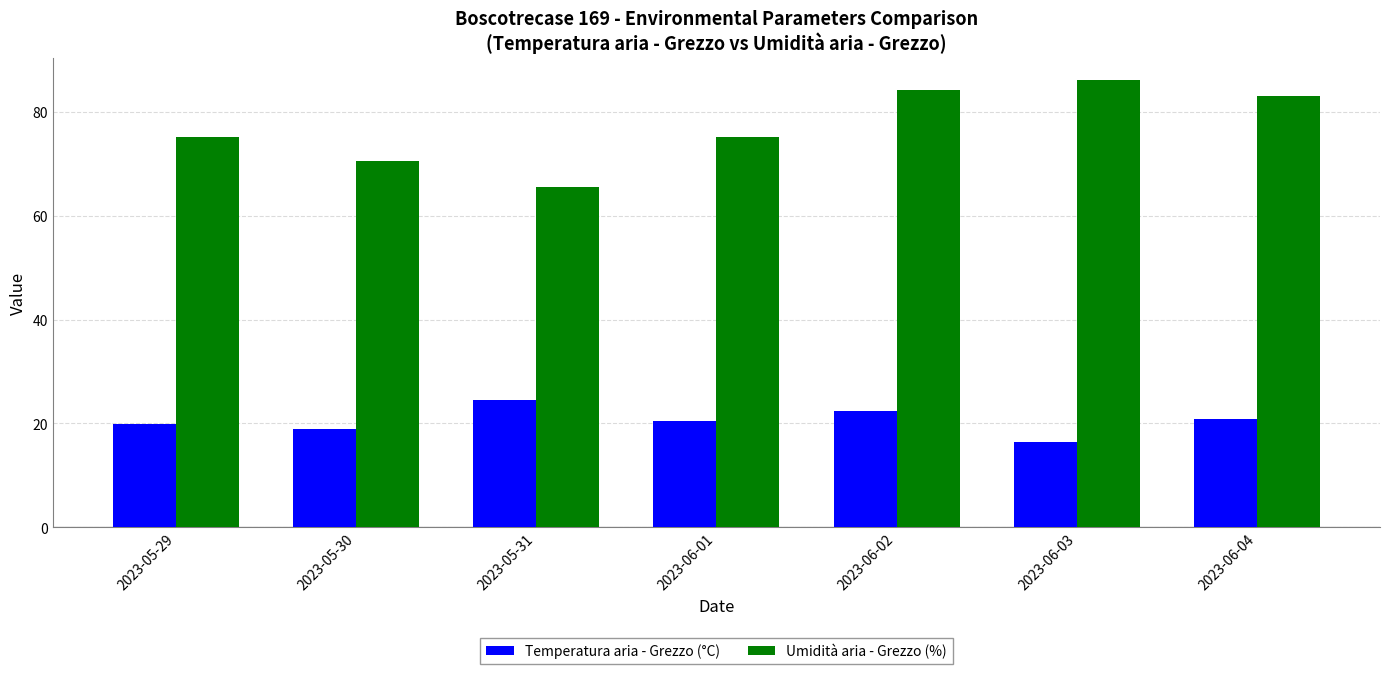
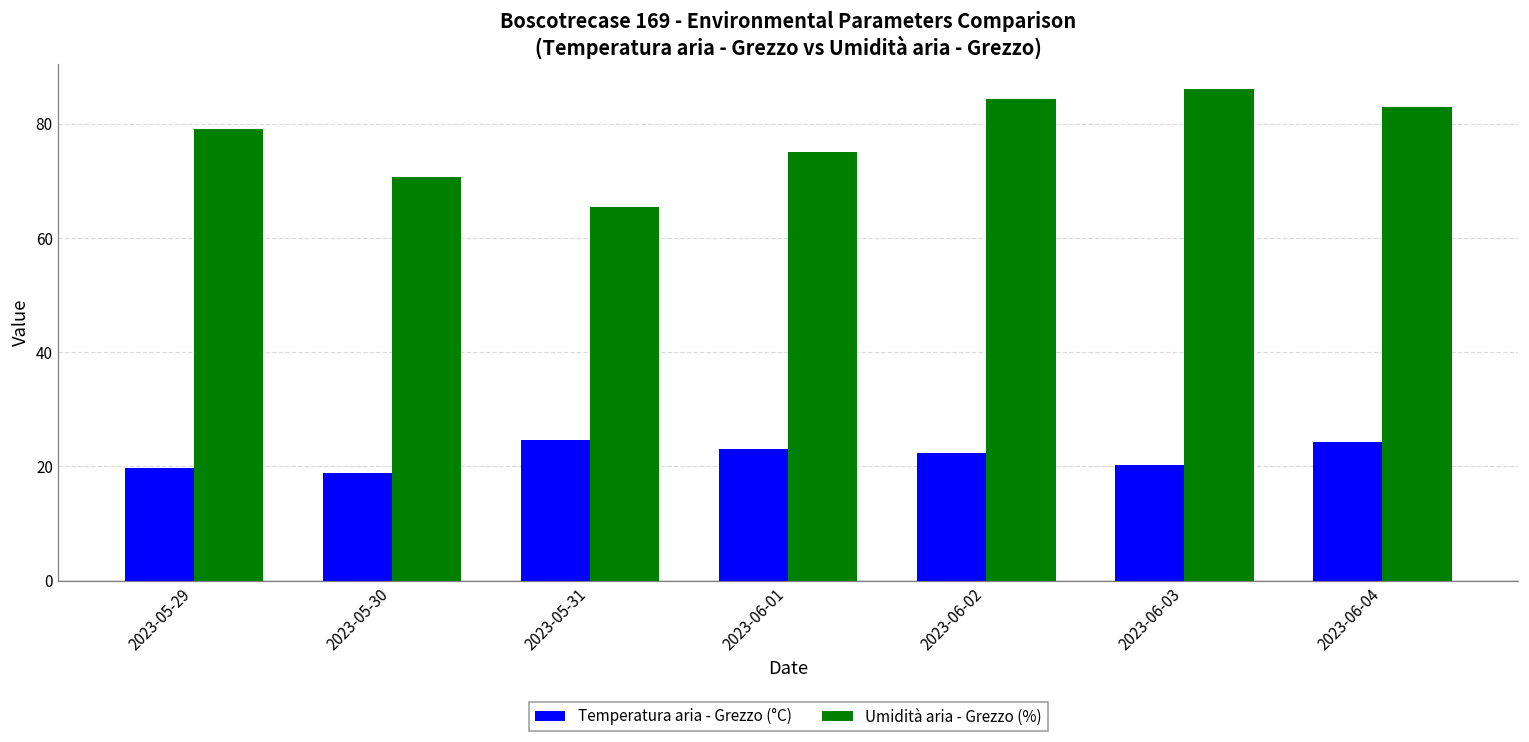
  {
    "Temperatura aria - Grezzo (°C)": {
      "2023-05-29": 20,
      "2023-05-30": 19,
      "2023-05-31": 25,
-     "2023-06-01": 20,
+     "2023-06-01": 23,
      "2023-06-02": 22,
-     "2023-06-03": 16,
-     "2023-06-04": 21
+     "2023-06-03": 20,
+     "2023-06-04": 24
    },
    "Umidità aria - Grezzo (%)": {
-     "2023-05-29": 75,
+     "2023-05-29": 79,
      "2023-05-30": 71,
      "2023-05-31": 66,
      "2023-06-01": 75,
      "2023-06-02": 84,
      "2023-06-03": 86,
      "2023-06-04": 83
    }
  }
